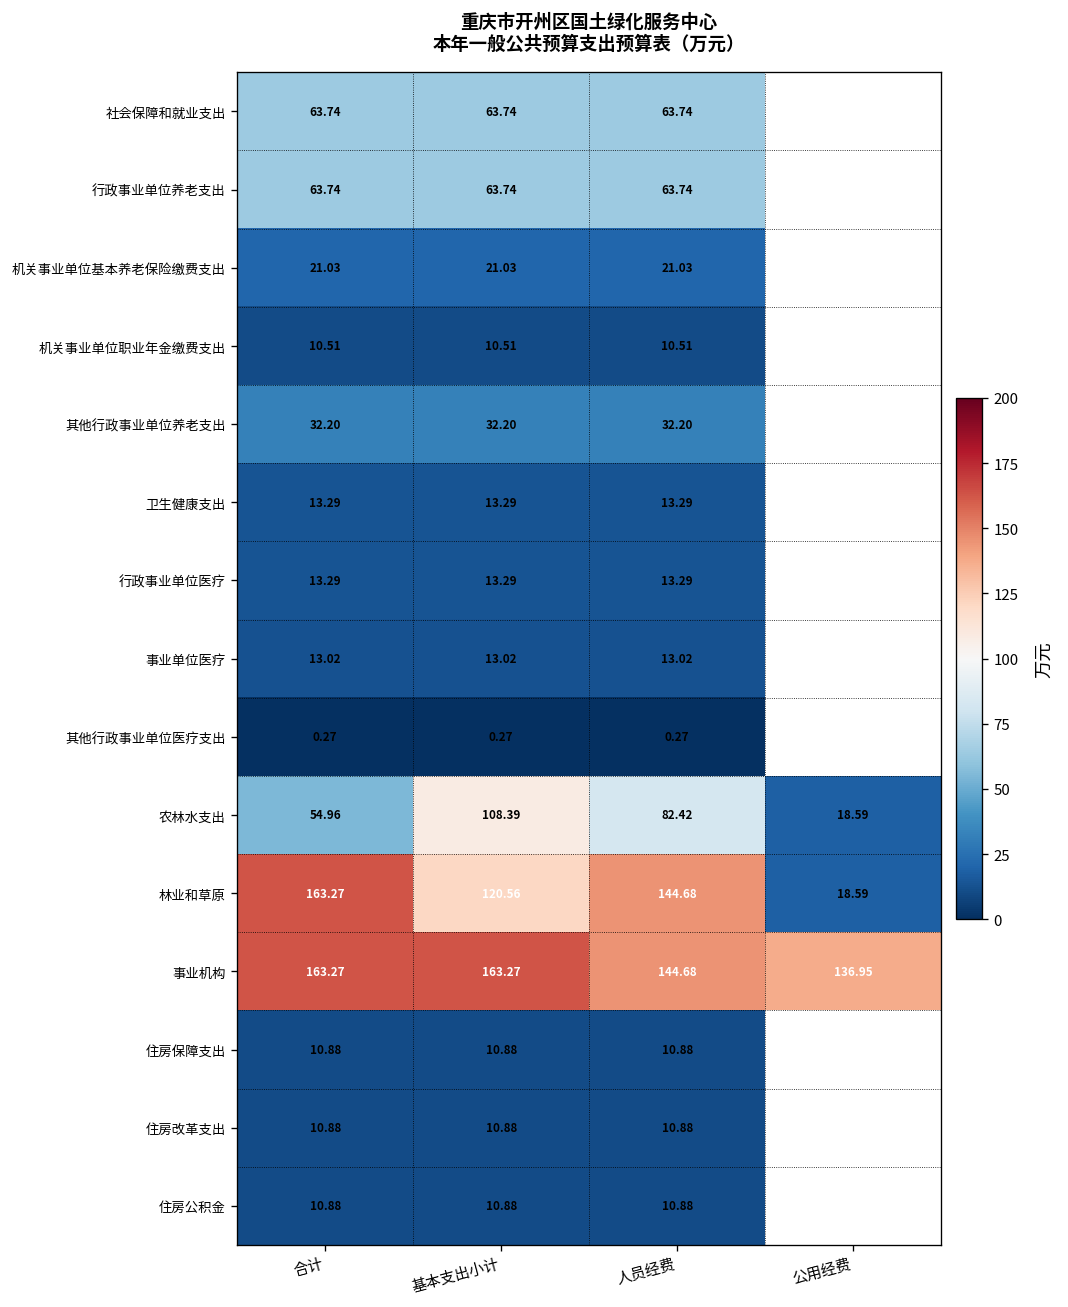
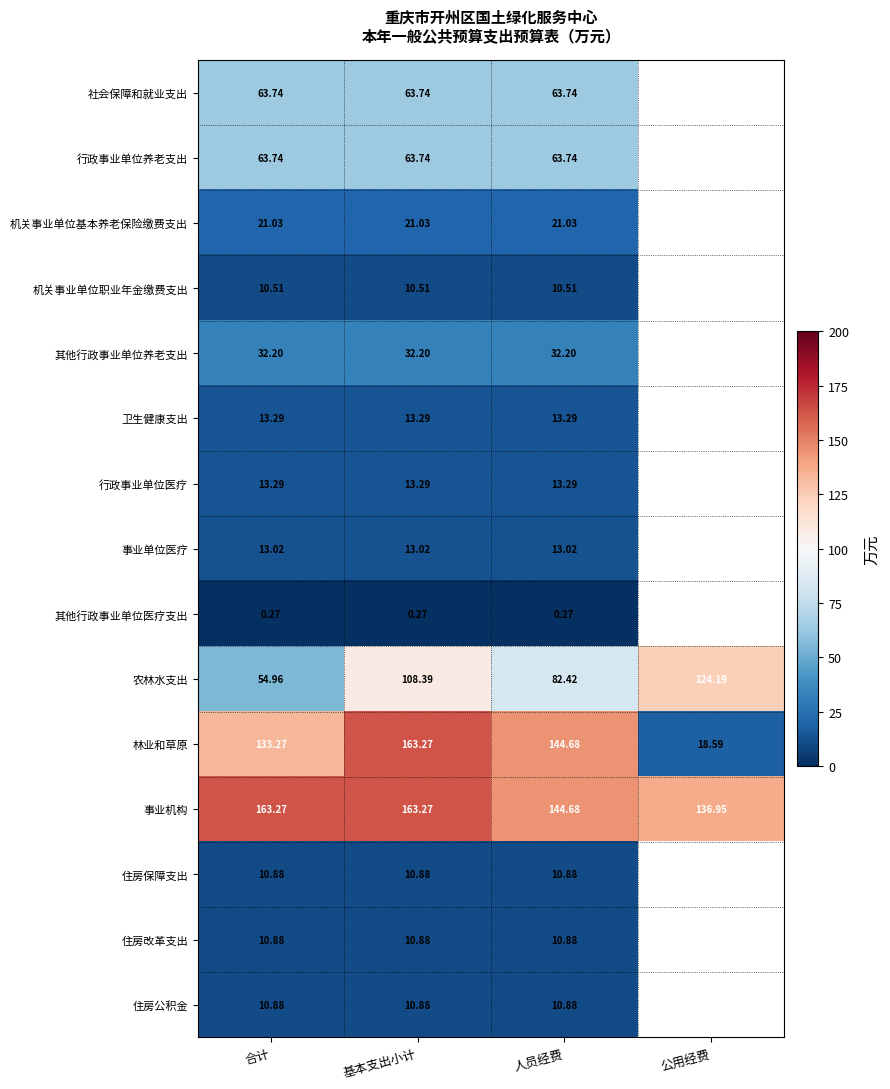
  {
    "社会保障和就业支出": {
      "合计": 63.74,
      "基本支出小计": 63.74,
      "人员经费": 63.74
    },
    "行政事业单位养老支出": {
      "合计": 63.74,
      "基本支出小计": 63.74,
      "人员经费": 63.74
    },
    "机关事业单位基本养老保险缴费支出": {
      "合计": 21.03,
      "基本支出小计": 21.03,
      "人员经费": 21.03
    },
    "机关事业单位职业年金缴费支出": {
      "合计": 10.51,
      "基本支出小计": 10.51,
      "人员经费": 10.51
    },
    "其他行政事业单位养老支出": {
      "合计": 32.20,
      "基本支出小计": 32.20,
      "人员经费": 32.20
    },
    "卫生健康支出": {
      "合计": 13.29,
      "基本支出小计": 13.29,
      "人员经费": 13.29
    },
    "行政事业单位医疗": {
      "合计": 13.29,
      "基本支出小计": 13.29,
      "人员经费": 13.29
    },
    "事业单位医疗": {
      "合计": 13.02,
      "基本支出小计": 13.02,
      "人员经费": 13.02
    },
    "其他行政事业单位医疗支出": {
      "合计": 0.27,
      "基本支出小计": 0.27,
      "人员经费": 0.27
    },
    "农林水支出": {
      "合计": 54.96,
      "基本支出小计": 108.39,
      "人员经费": 82.42,
-     "公用经费": 18.59
+     "公用经费": 124.19
    },
    "林业和草原": {
-     "合计": 163.27,
-     "基本支出小计": 120.56,
+     "合计": 133.27,
+     "基本支出小计": 163.27,
      "人员经费": 144.68,
      "公用经费": 18.59
    },
    "事业机构": {
      "合计": 163.27,
      "基本支出小计": 163.27,
      "人员经费": 144.68,
      "公用经费": 136.95
    },
    "住房保障支出": {
      "合计": 10.88,
      "基本支出小计": 10.88,
      "人员经费": 10.88
    },
    "住房改革支出": {
      "合计": 10.88,
      "基本支出小计": 10.88,
      "人员经费": 10.88
    },
    "住房公积金": {
      "合计": 10.88,
      "基本支出小计": 10.88,
      "人员经费": 10.88
    }
  }
